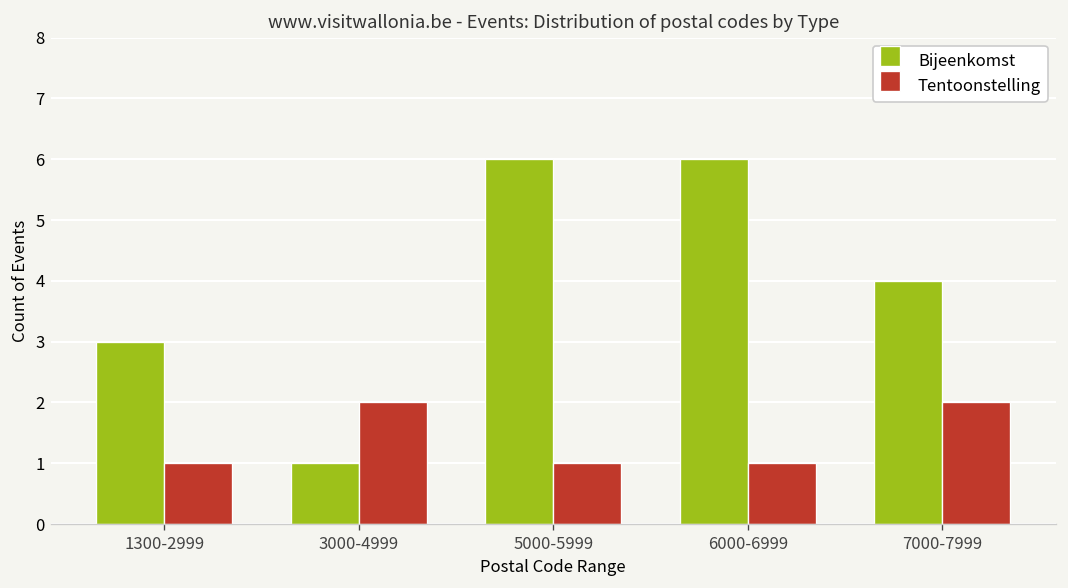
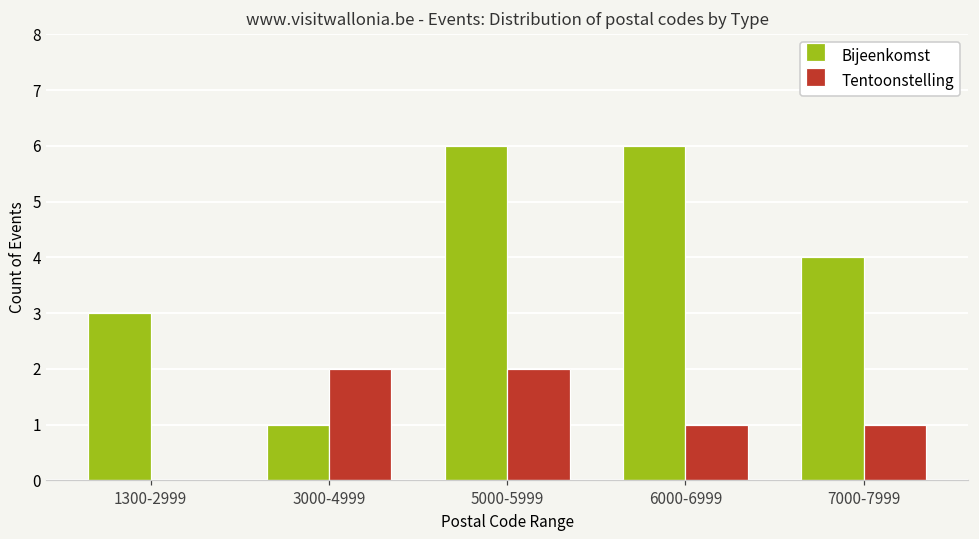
  {
    "Bijeenkomst": {
      "1300-2999": 3,
      "3000-4999": 1,
      "5000-5999": 6,
      "6000-6999": 6,
      "7000-7999": 4
    },
    "Tentoonstelling": {
-     "1300-2999": 1,
+     "1300-2999": 0,
      "3000-4999": 2,
-     "5000-5999": 1,
+     "5000-5999": 2,
      "6000-6999": 1,
-     "7000-7999": 2
+     "7000-7999": 1
    }
  }
